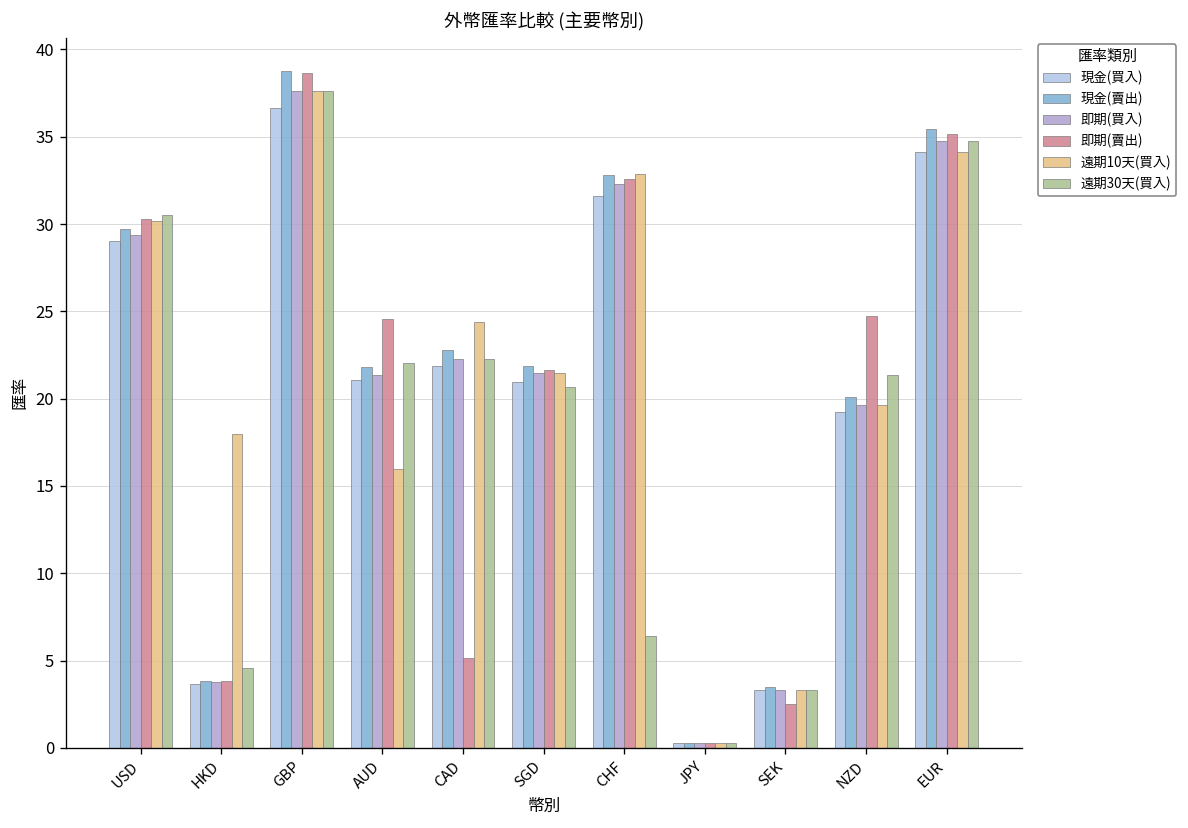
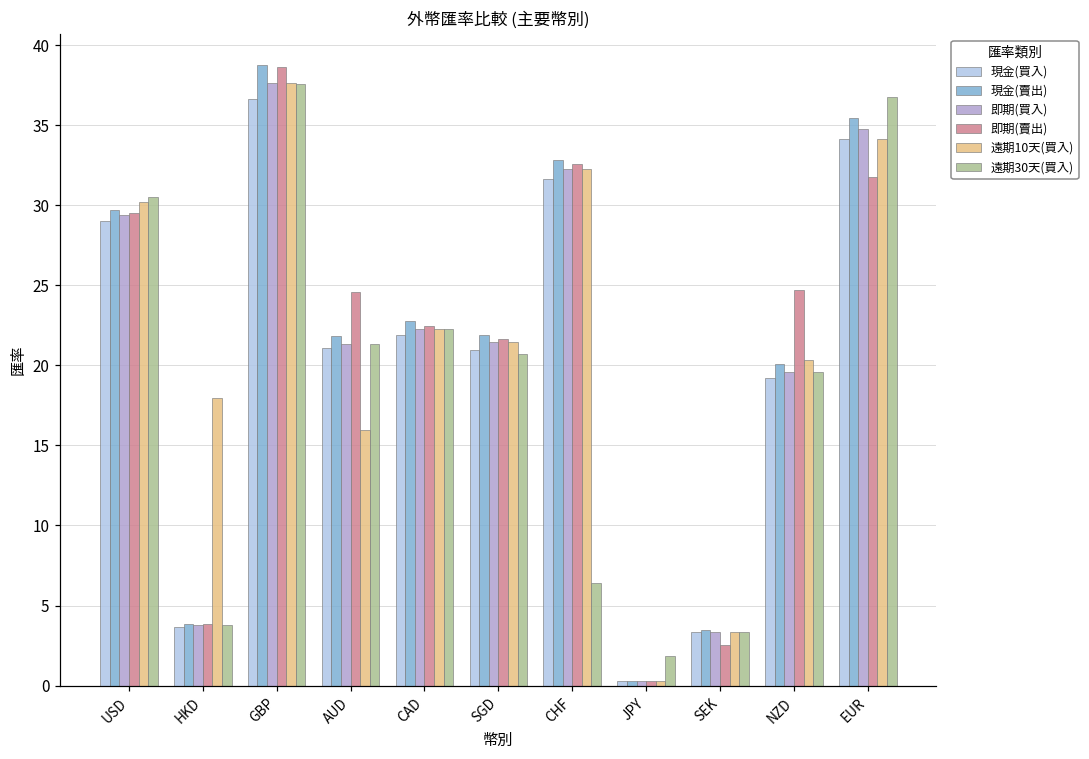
  {
    "即期(賣出)": {
-     "USD": 30.3,
+     "USD": 29.5,
      "HKD": 3.8,
      "GBP": 38.7,
      "AUD": 24.6,
-     "CAD": 5.2,
+     "CAD": 22.5,
      "SGD": 21.7,
      "CHF": 32.6,
      "JPY": 0.3,
      "SEK": 2.5,
      "NZD": 24.7,
-     "EUR": 35.1
+     "EUR": 31.8
    },
    "遠期10天(買入)": {
      "USD": 30.2,
      "HKD": 18.0,
      "GBP": 37.6,
      "AUD": 16.0,
-     "CAD": 24.4,
+     "CAD": 22.3,
      "SGD": 21.5,
-     "CHF": 32.8,
+     "CHF": 32.3,
      "JPY": 0.3,
      "SEK": 3.3,
-     "NZD": 19.6,
+     "NZD": 20.3,
      "EUR": 34.1
    },
    "遠期30天(買入)": {
      "USD": 30.5,
-     "HKD": 4.6,
+     "HKD": 3.8,
      "GBP": 37.6,
-     "AUD": 22.0,
+     "AUD": 21.3,
      "CAD": 22.3,
      "SGD": 20.7,
      "CHF": 6.4,
-     "JPY": 0.3,
+     "JPY": 1.8,
      "SEK": 3.3,
-     "NZD": 21.4,
-     "EUR": 34.7
+     "NZD": 19.6,
+     "EUR": 36.8
    }
  }
